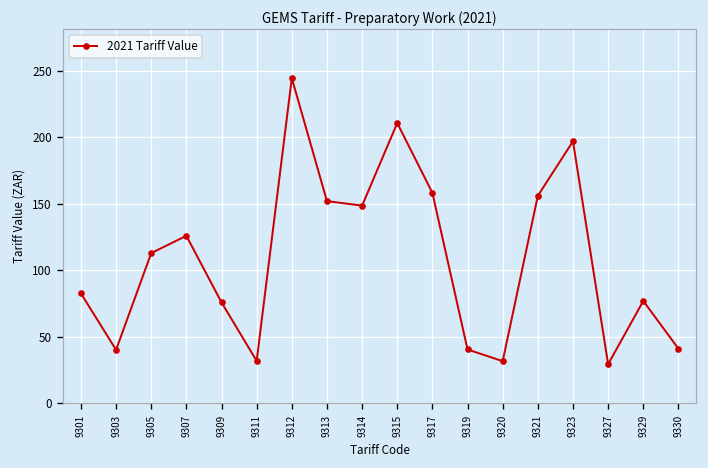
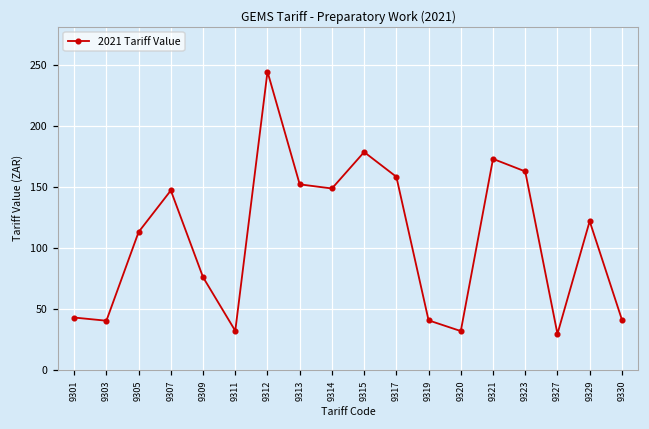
  {
-   "9301": 83,
+   "9301": 43,
    "9303": 40,
    "9305": 113,
-   "9307": 126,
+   "9307": 147,
    "9309": 76,
    "9311": 32,
    "9312": 245,
    "9313": 152,
    "9314": 149,
-   "9315": 211,
+   "9315": 179,
    "9317": 158,
    "9319": 41,
    "9320": 32,
-   "9321": 156,
-   "9323": 197,
+   "9321": 173,
+   "9323": 163,
    "9327": 29,
-   "9329": 77,
+   "9329": 122,
    "9330": 41
  }
